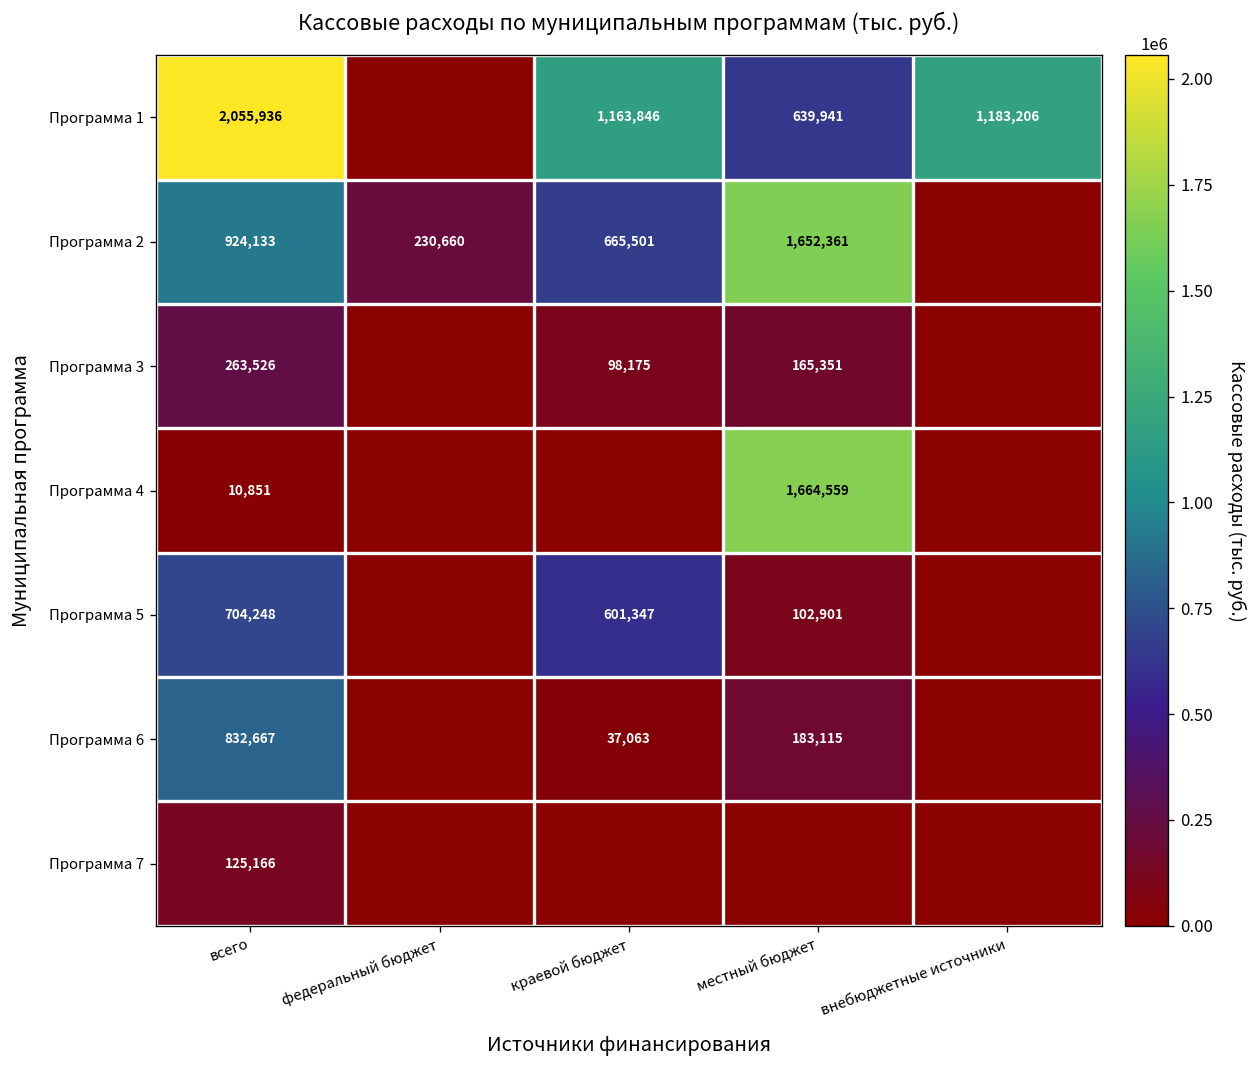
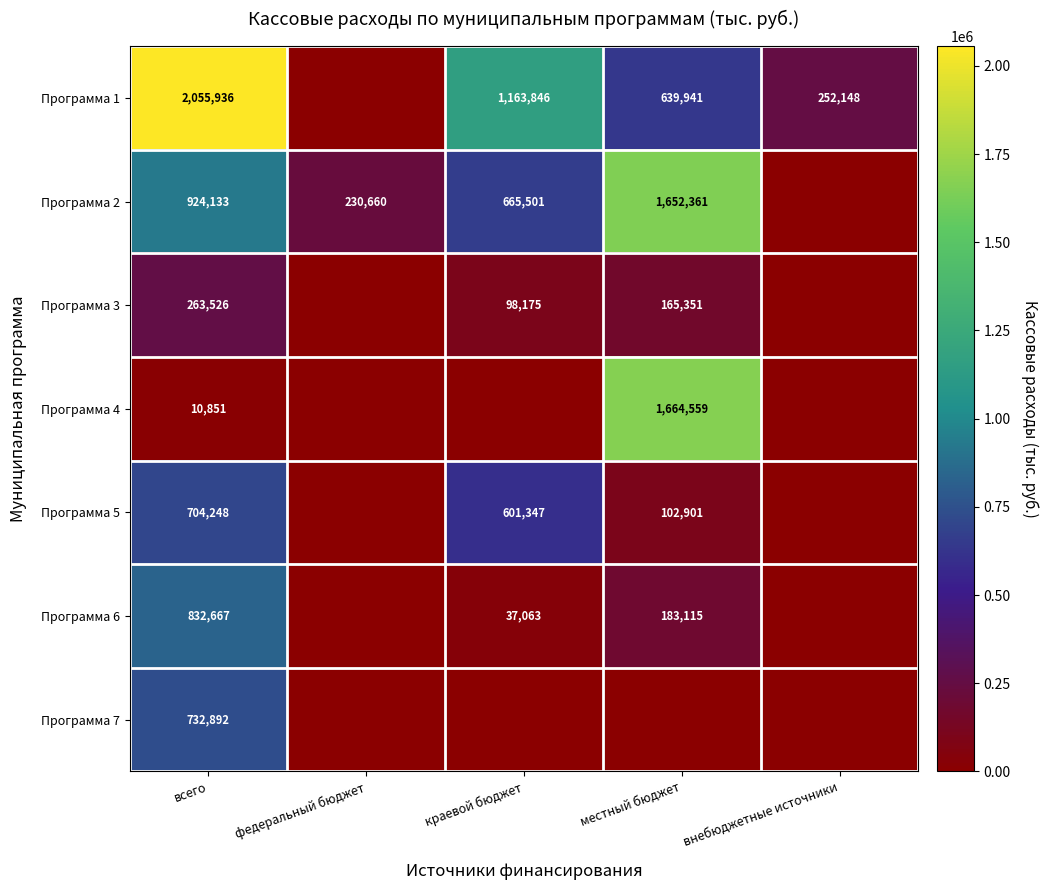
  {
    "Программа 1": {
      "всего": "2,055,936",
      "краевой бюджет": "1,163,846",
      "местный бюджет": "639,941",
-     "внебюджетные источники": "1,183,206"
+     "внебюджетные источники": "252,148"
    },
    "Программа 2": {
      "всего": "924,133",
      "федеральный бюджет": "230,660",
      "краевой бюджет": "665,501",
      "местный бюджет": "1,652,361"
    },
    "Программа 3": {
      "всего": "263,526",
      "краевой бюджет": "98,175",
      "местный бюджет": "165,351"
    },
    "Программа 4": {
      "всего": "10,851",
      "местный бюджет": "1,664,559"
    },
    "Программа 5": {
      "всего": "704,248",
      "краевой бюджет": "601,347",
      "местный бюджет": "102,901"
    },
    "Программа 6": {
      "всего": "832,667",
      "краевой бюджет": "37,063",
      "местный бюджет": "183,115"
    },
    "Программа 7": {
-     "всего": "125,166"
+     "всего": "732,892"
    }
  }
